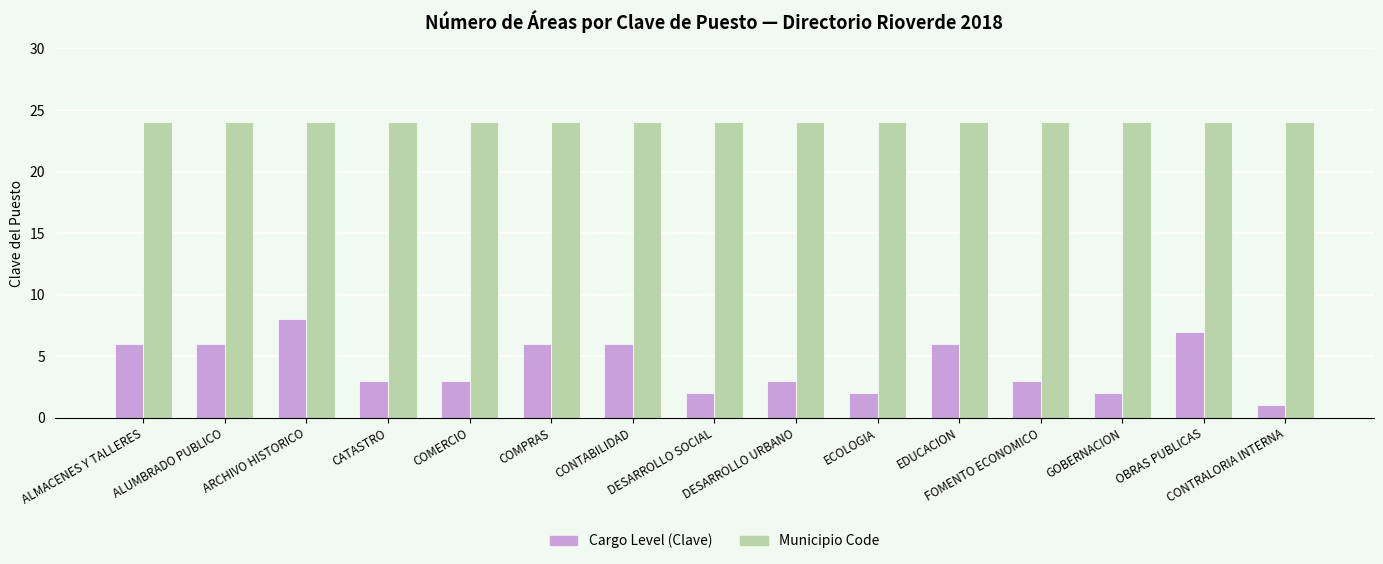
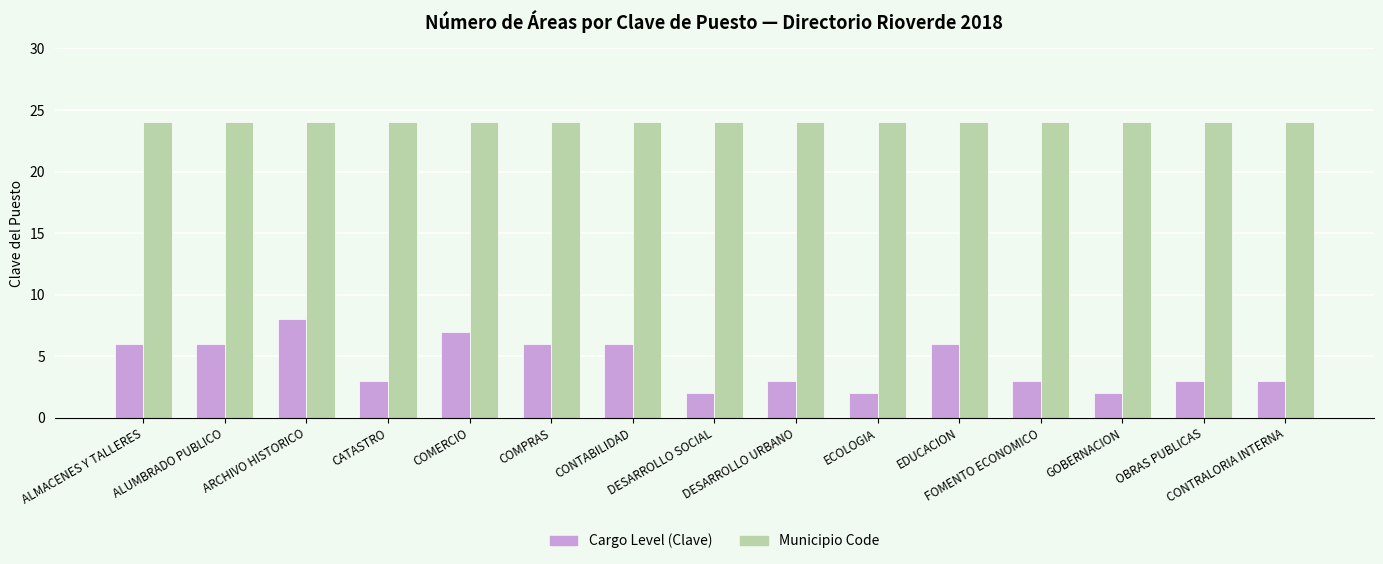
  {
    "Cargo Level (Clave)": {
      "ALMACENES Y TALLERES": 6,
      "ALUMBRADO PUBLICO": 6,
      "ARCHIVO HISTORICO": 8,
      "CATASTRO": 3,
-     "COMERCIO": 3,
+     "COMERCIO": 7,
      "COMPRAS": 6,
      "CONTABILIDAD": 6,
      "DESARROLLO SOCIAL": 2,
      "DESARROLLO URBANO": 3,
      "ECOLOGIA": 2,
      "EDUCACION": 6,
      "FOMENTO ECONOMICO": 3,
      "GOBERNACION": 2,
-     "OBRAS PUBLICAS": 7,
-     "CONTRALORIA INTERNA": 1
+     "OBRAS PUBLICAS": 3,
+     "CONTRALORIA INTERNA": 3
    },
    "Municipio Code": {
      "ALMACENES Y TALLERES": 24,
      "ALUMBRADO PUBLICO": 24,
      "ARCHIVO HISTORICO": 24,
      "CATASTRO": 24,
      "COMERCIO": 24,
      "COMPRAS": 24,
      "CONTABILIDAD": 24,
      "DESARROLLO SOCIAL": 24,
      "DESARROLLO URBANO": 24,
      "ECOLOGIA": 24,
      "EDUCACION": 24,
      "FOMENTO ECONOMICO": 24,
      "GOBERNACION": 24,
      "OBRAS PUBLICAS": 24,
      "CONTRALORIA INTERNA": 24
    }
  }
